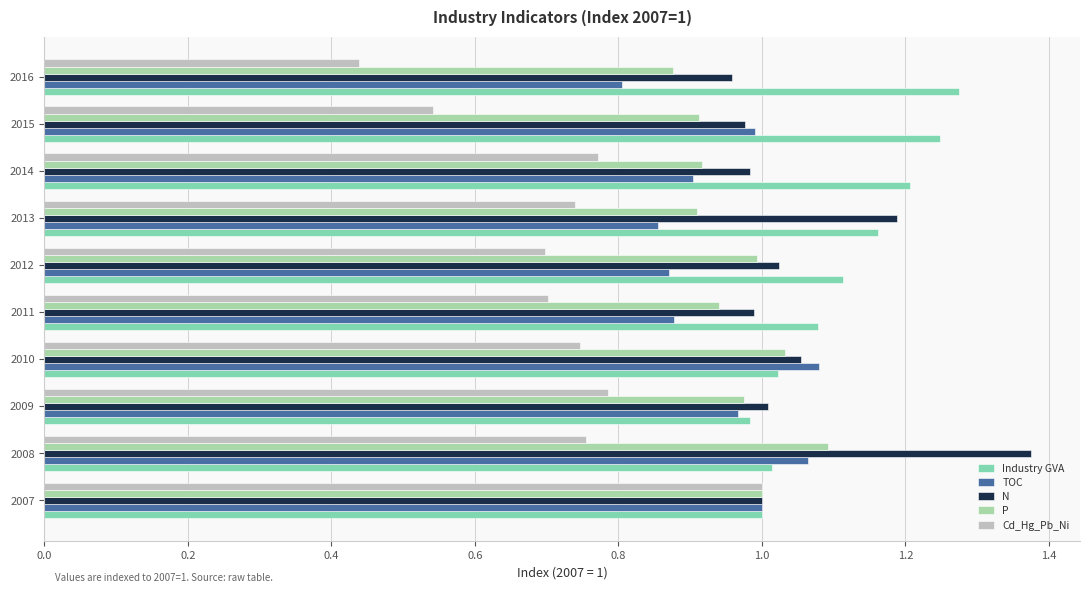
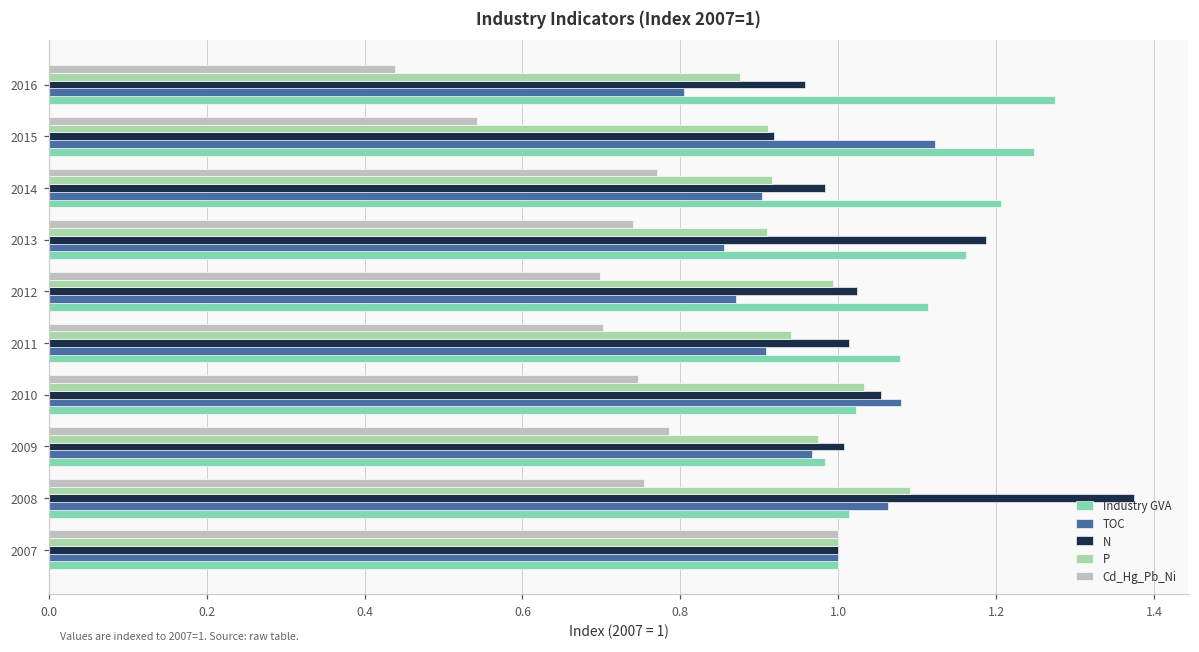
  {
    "TOC": {
      "2016": 0.80,
-     "2015": 0.99,
+     "2015": 1.12,
      "2014": 0.90,
      "2013": 0.86,
      "2012": 0.87,
-     "2011": 0.88,
+     "2011": 0.91,
      "2010": 1.08,
      "2009": 0.97,
      "2008": 1.06,
      "2007": 1.00
    },
    "N": {
      "2016": 0.96,
-     "2015": 0.98,
+     "2015": 0.92,
      "2014": 0.98,
      "2013": 1.19,
      "2012": 1.02,
-     "2011": 0.99,
+     "2011": 1.01,
      "2010": 1.05,
      "2009": 1.01,
      "2008": 1.37,
      "2007": 1.00
    }
  }
